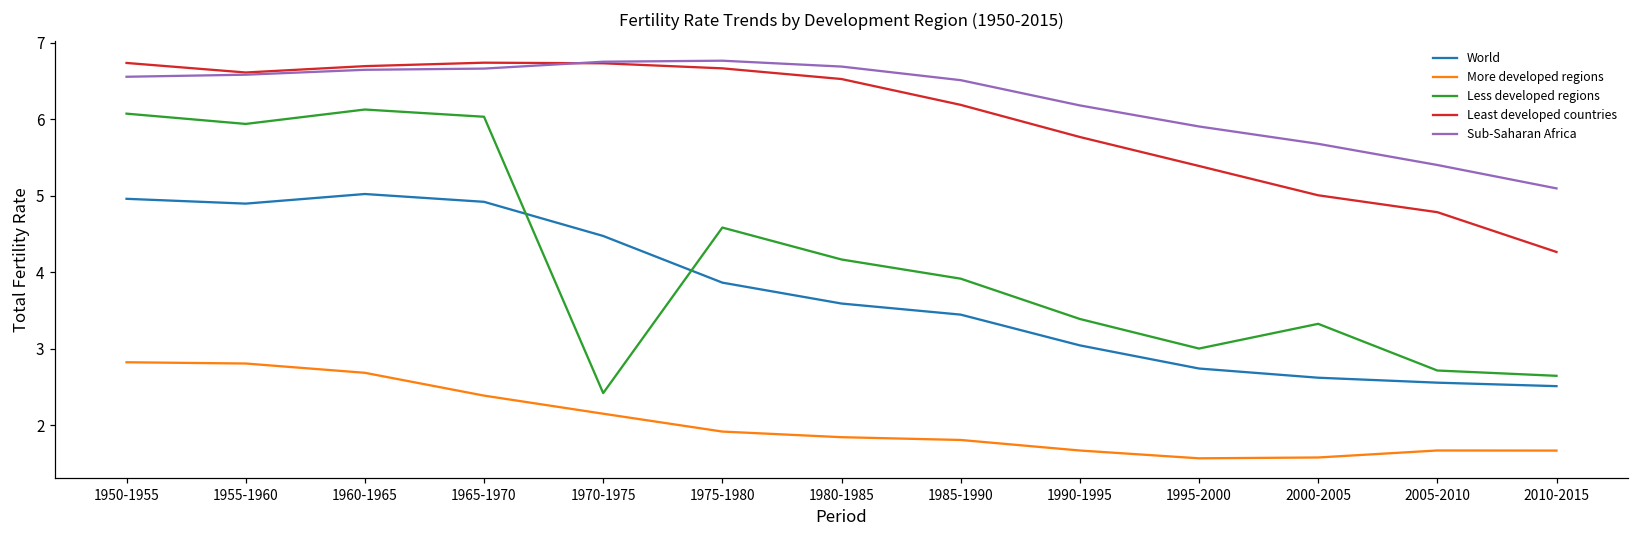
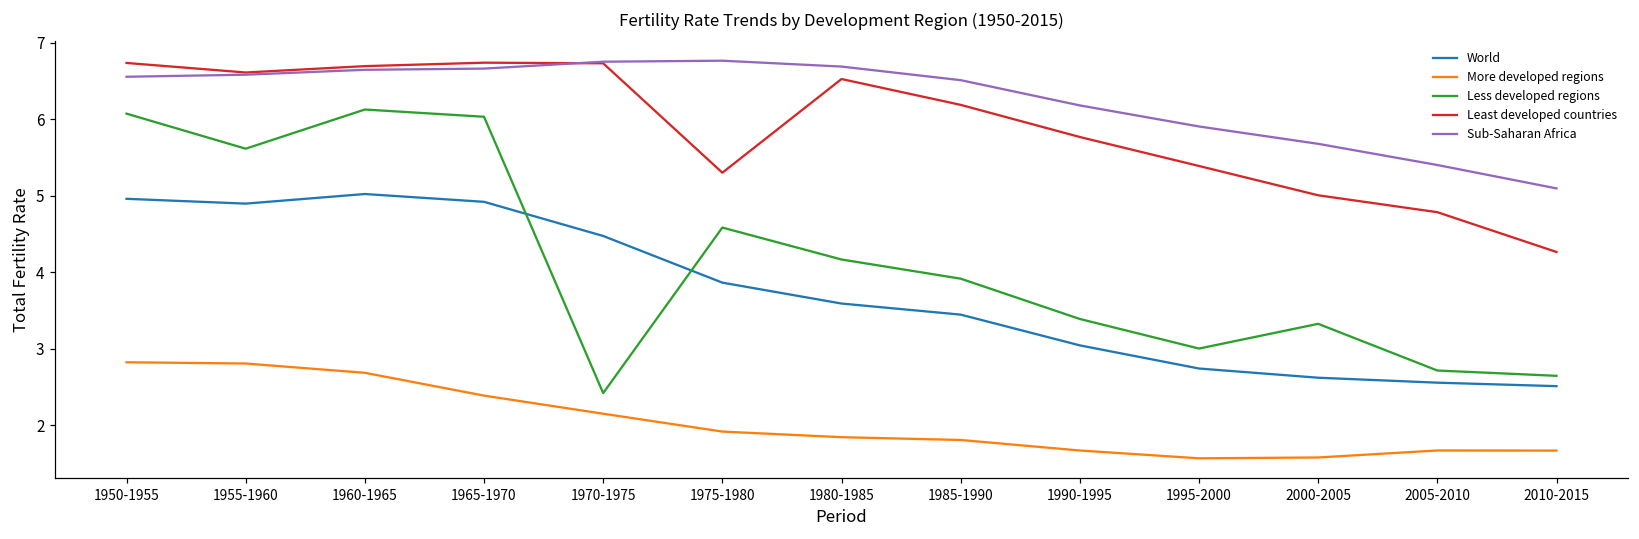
  {
    "World": {
      "1950-1955": 5.0,
      "1955-1960": 4.9,
      "1960-1965": 5.0,
      "1965-1970": 4.9,
      "1970-1975": 4.5,
      "1975-1980": 3.9,
      "1980-1985": 3.6,
      "1985-1990": 3.4,
      "1990-1995": 3.0,
      "1995-2000": 2.7,
      "2000-2005": 2.6,
      "2005-2010": 2.6,
      "2010-2015": 2.5
    },
    "More developed regions": {
      "1950-1955": 2.8,
      "1955-1960": 2.8,
      "1960-1965": 2.7,
      "1965-1970": 2.4,
      "1970-1975": 2.2,
      "1975-1980": 1.9,
      "1980-1985": 1.8,
      "1985-1990": 1.8,
      "1990-1995": 1.7,
      "1995-2000": 1.6,
      "2000-2005": 1.6,
      "2005-2010": 1.7,
      "2010-2015": 1.7
    },
    "Less developed regions": {
      "1950-1955": 6.1,
-     "1955-1960": 5.9,
+     "1955-1960": 5.6,
      "1960-1965": 6.1,
      "1965-1970": 6.0,
      "1970-1975": 2.4,
      "1975-1980": 4.6,
      "1980-1985": 4.2,
      "1985-1990": 3.9,
      "1990-1995": 3.4,
      "1995-2000": 3.0,
      "2000-2005": 3.3,
      "2005-2010": 2.7,
      "2010-2015": 2.6
    },
    "Least developed countries": {
      "1950-1955": 6.7,
      "1960-1965": 6.7,
      "1965-1970": 6.7,
-     "1975-1980": 6.7,
+     "1975-1980": 5.3,
      "1980-1985": 6.5,
      "1985-1990": 6.2,
      "1990-1995": 5.8,
      "1995-2000": 5.4,
      "2000-2005": 5.0,
      "2005-2010": 4.8,
      "2010-2015": 4.3
    },
    "Sub-Saharan Africa": {
      "1950-1955": 6.6,
      "1960-1965": 6.6,
      "1965-1970": 6.7,
      "1975-1980": 6.8,
      "1980-1985": 6.7,
      "1985-1990": 6.5,
      "1990-1995": 6.2,
      "1995-2000": 5.9,
      "2000-2005": 5.7,
      "2005-2010": 5.4,
      "2010-2015": 5.1
    }
  }
